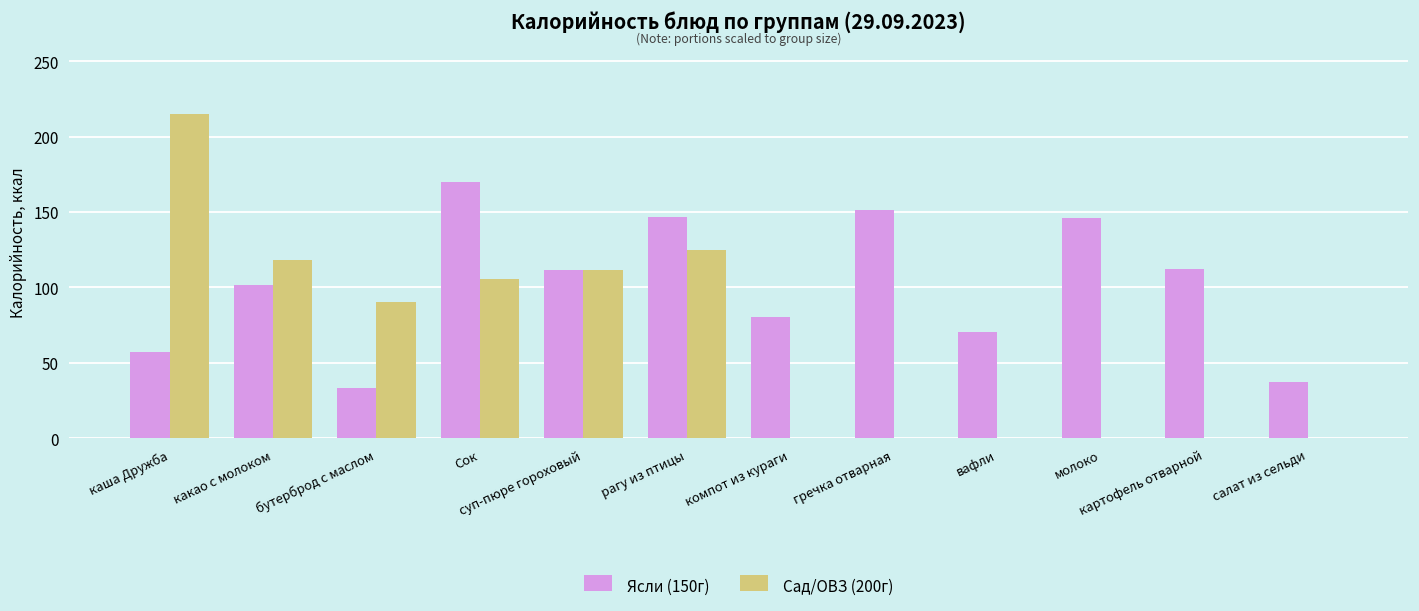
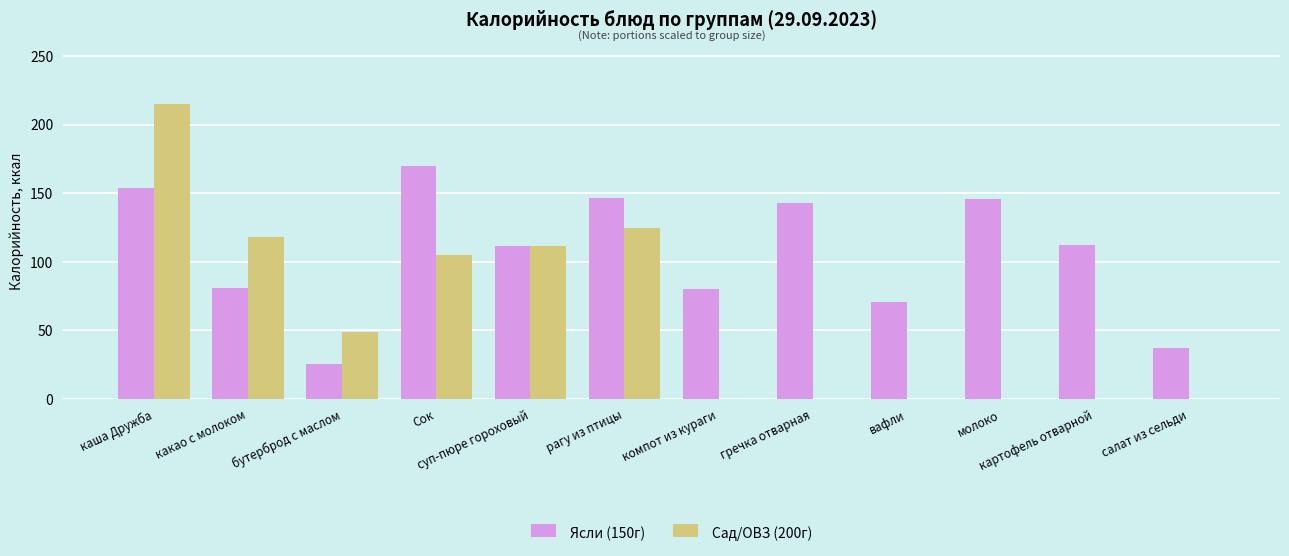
  {
    "Ясли (150г)": {
-     "каша Дружба": 57,
-     "какао с молоком": 102,
-     "бутерброд с маслом": 33,
+     "каша Дружба": 154,
+     "какао с молоком": 81,
+     "бутерброд с маслом": 26,
      "Сок": 170,
      "суп-пюре гороховый": 112,
      "рагу из птицы": 146,
      "компот из кураги": 80,
-     "гречка отварная": 151,
+     "гречка отварная": 143,
      "вафли": 71,
      "молоко": 146,
      "картофель отварной": 113,
      "салат из сельди": 37
    },
    "Сад/ОВЗ (200г)": {
      "каша Дружба": 215,
      "какао с молоком": 118,
-     "бутерброд с маслом": 90,
+     "бутерброд с маслом": 49,
      "Сок": 105,
      "суп-пюре гороховый": 111,
      "рагу из птицы": 125,
      "компот из кураги": 0,
      "гречка отварная": 0,
      "вафли": 0,
      "молоко": 0,
      "картофель отварной": 0,
      "салат из сельди": 0
    }
  }
